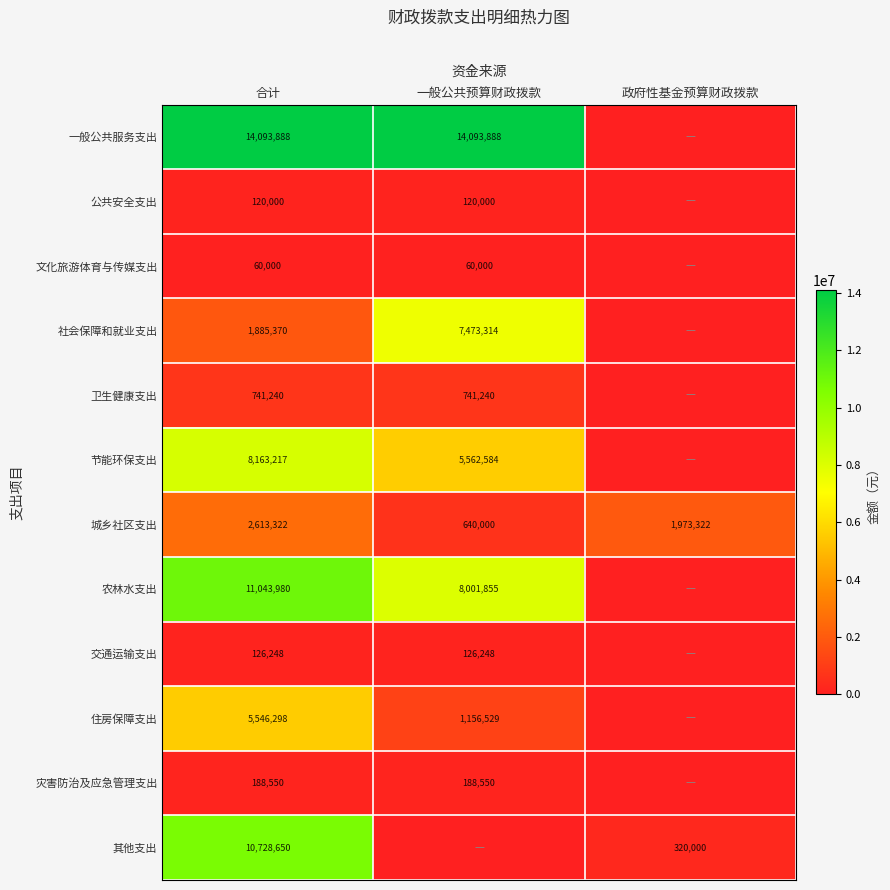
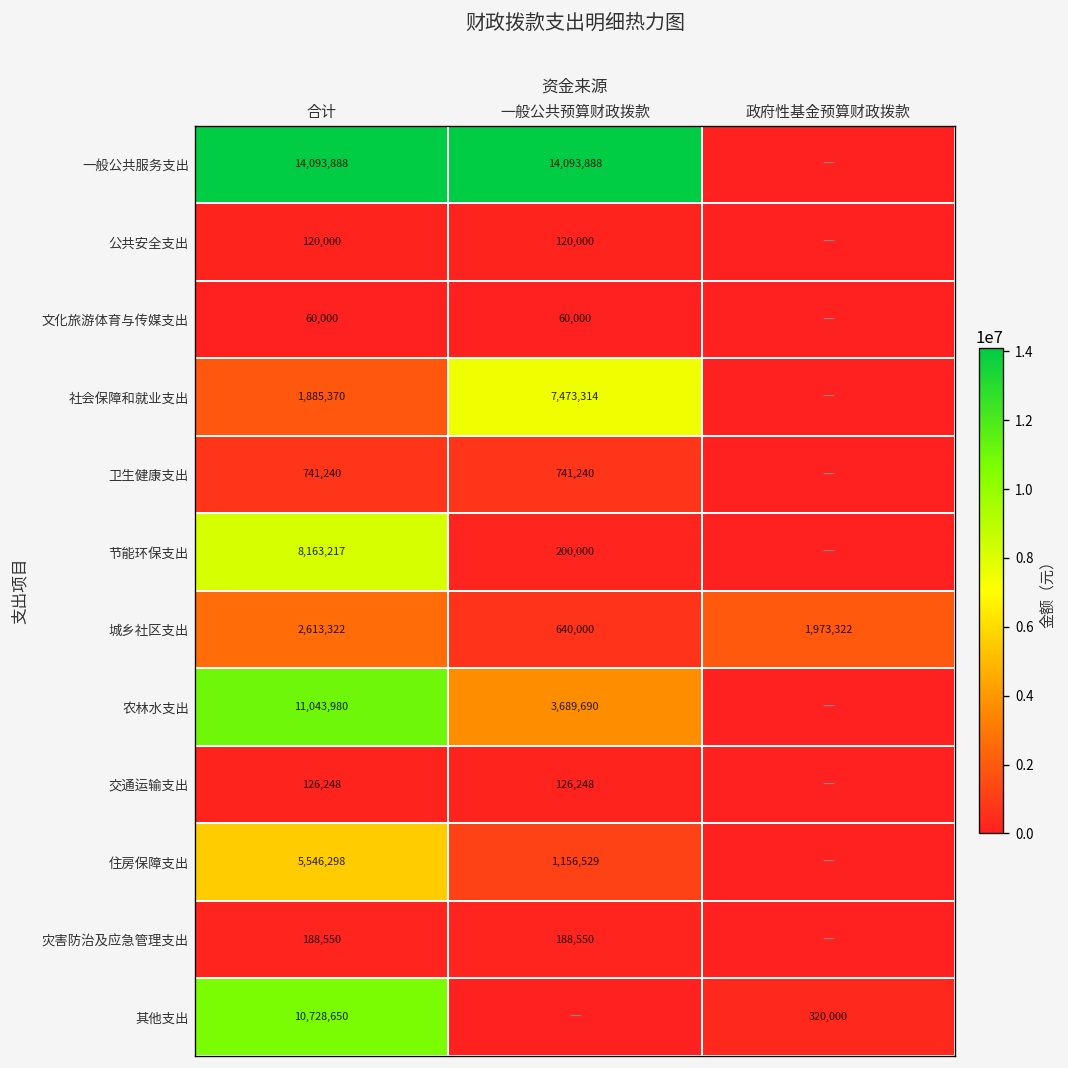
  {
    "一般公共服务支出": {
      "合计": "14,093,888",
      "一般公共预算财政拨款": "14,093,888"
    },
    "公共安全支出": {
      "合计": "120,000",
      "一般公共预算财政拨款": "120,000"
    },
    "文化旅游体育与传媒支出": {
      "合计": "60,000",
      "一般公共预算财政拨款": "60,000"
    },
    "社会保障和就业支出": {
      "合计": "1,885,370",
      "一般公共预算财政拨款": "7,473,314"
    },
    "卫生健康支出": {
      "合计": "741,240",
      "一般公共预算财政拨款": "741,240"
    },
    "节能环保支出": {
      "合计": "8,163,217",
-     "一般公共预算财政拨款": "5,562,584"
+     "一般公共预算财政拨款": "200,000"
    },
    "城乡社区支出": {
      "合计": "2,613,322",
      "一般公共预算财政拨款": "640,000",
      "政府性基金预算财政拨款": "1,973,322"
    },
    "农林水支出": {
      "合计": "11,043,980",
-     "一般公共预算财政拨款": "8,001,855"
+     "一般公共预算财政拨款": "3,689,690"
    },
    "交通运输支出": {
      "合计": "126,248",
      "一般公共预算财政拨款": "126,248"
    },
    "住房保障支出": {
      "合计": "5,546,298",
      "一般公共预算财政拨款": "1,156,529"
    },
    "灾害防治及应急管理支出": {
      "合计": "188,550",
      "一般公共预算财政拨款": "188,550"
    },
    "其他支出": {
      "合计": "10,728,650",
      "政府性基金预算财政拨款": "320,000"
    }
  }
